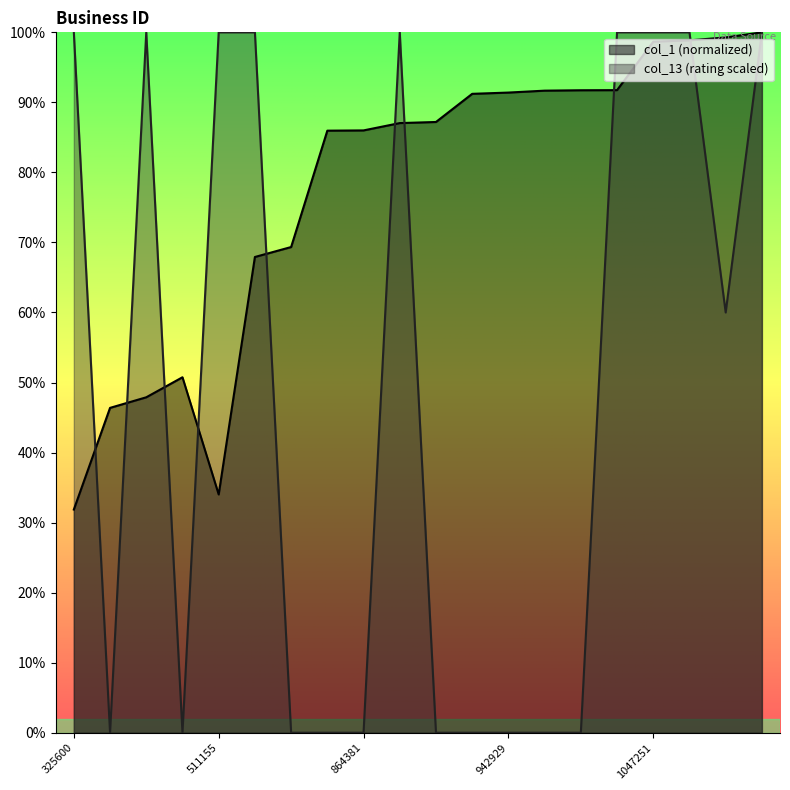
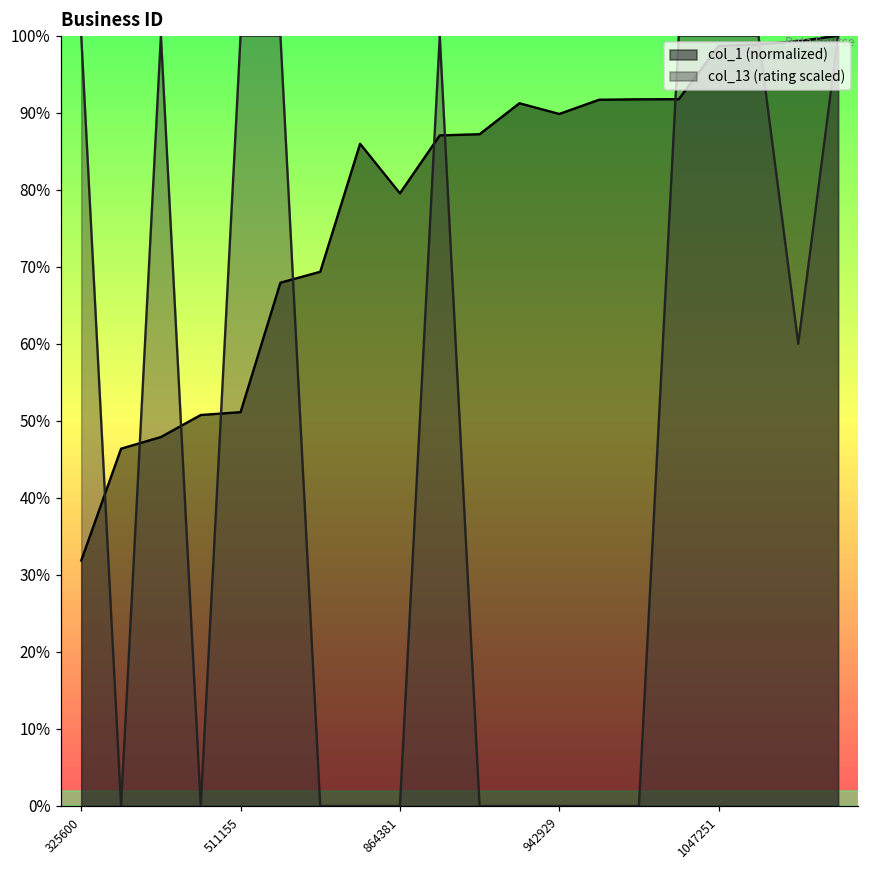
  {
    "col_1 (normalized)": {
      "325600": "32%",
-     "511155": "34%",
-     "864381": "86%",
-     "942929": "91%"
+     "511155": "51%",
+     "864381": "80%",
+     "942929": "90%"
    },
    "col_13 (rating scaled)": {
      "325600": "100%",
      "511155": "100%",
      "1047251": "100%"
    }
  }
